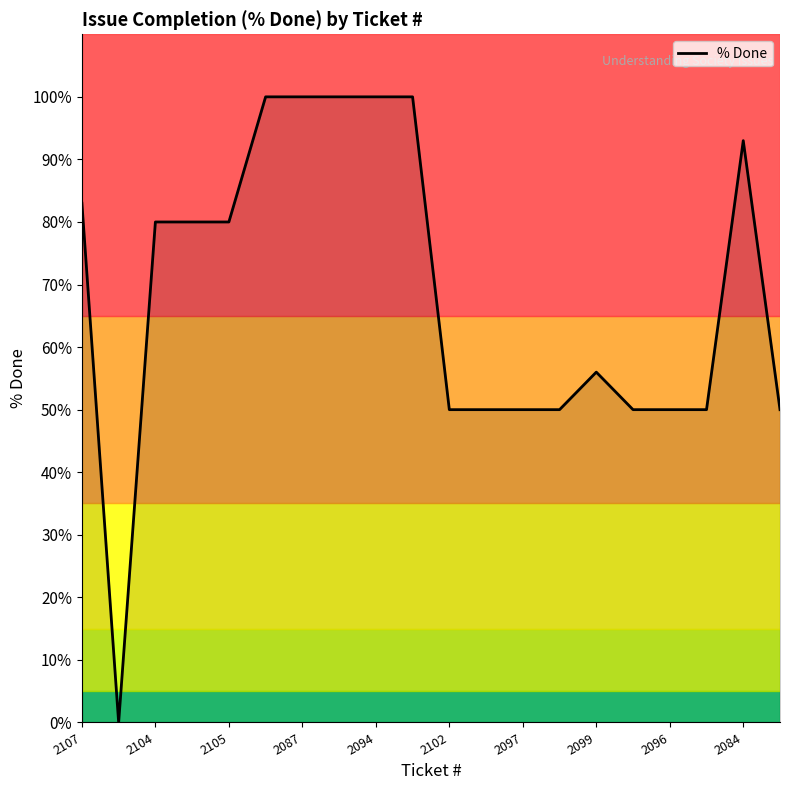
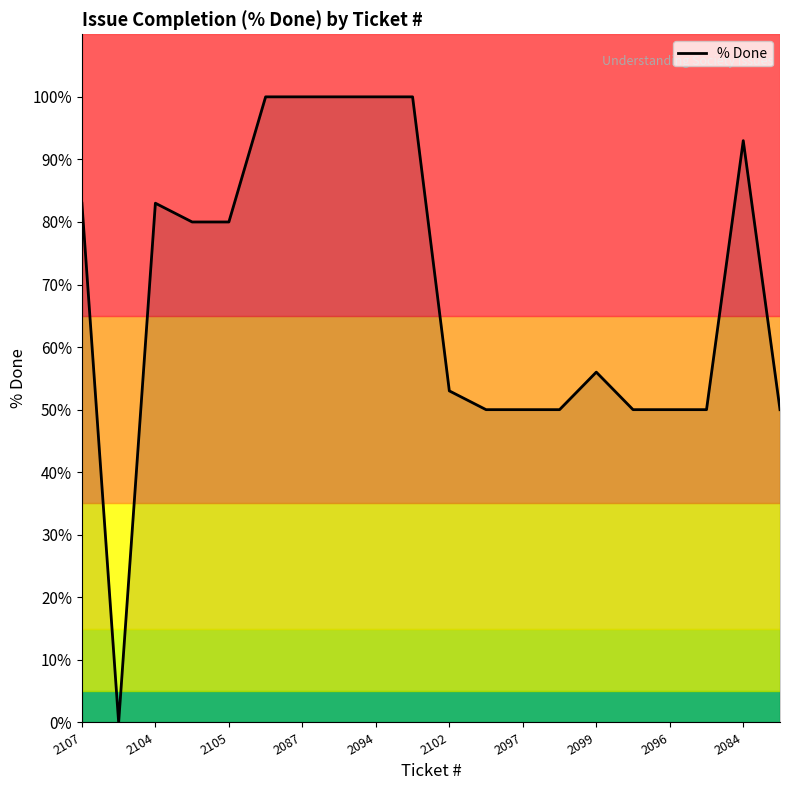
  {
    "2107": "83%",
-   "2104": "80%",
+   "2104": "83%",
    "2105": "80%",
    "2087": "100%",
    "2094": "100%",
-   "2102": "50%",
+   "2102": "53%",
    "2097": "50%",
    "2099": "56%",
    "2096": "50%",
    "2084": "93%"
  }
